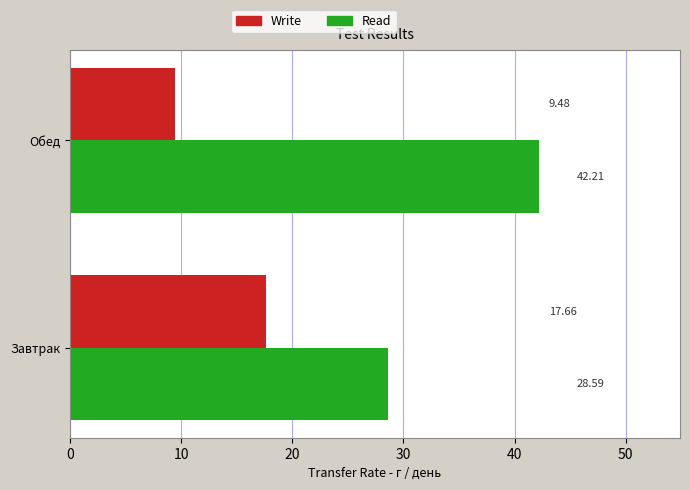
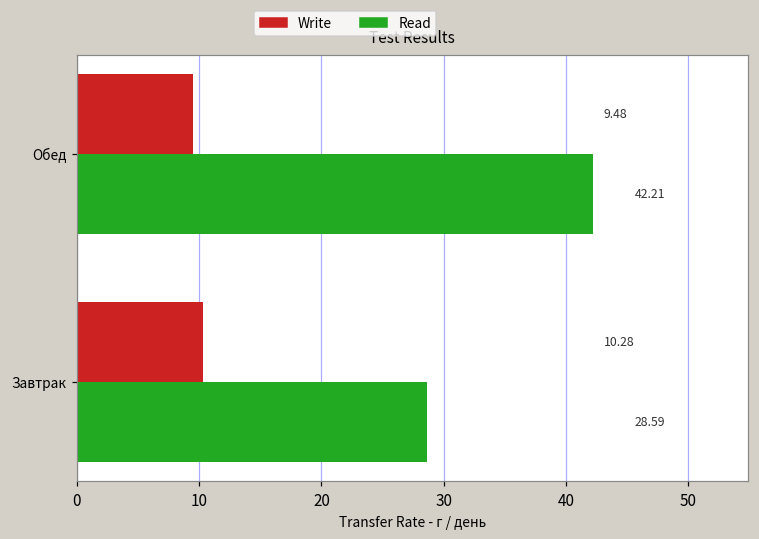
  {
    "Write": {
-     "Завтрак": 17.66
+     "Завтрак": 10.28
    },
    "Read": {
      "Обед": 42.2,
      "Завтрак": 28.6
    }
  }
